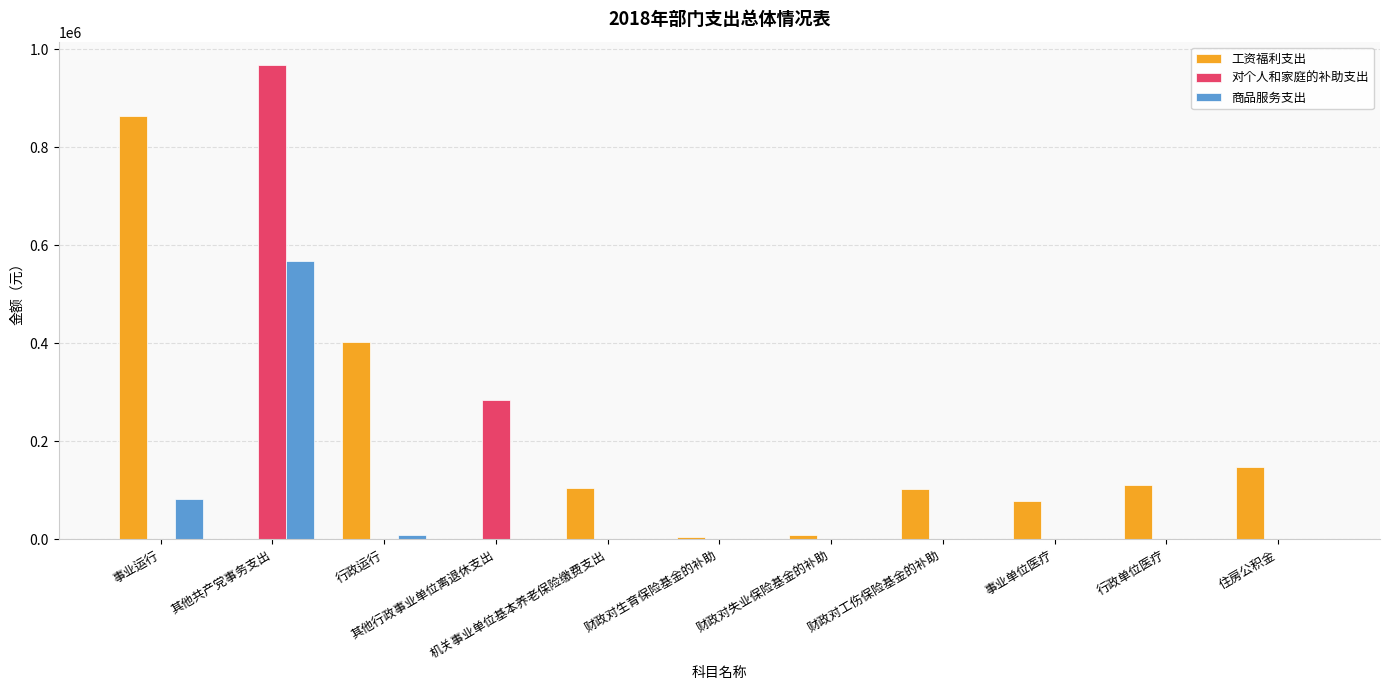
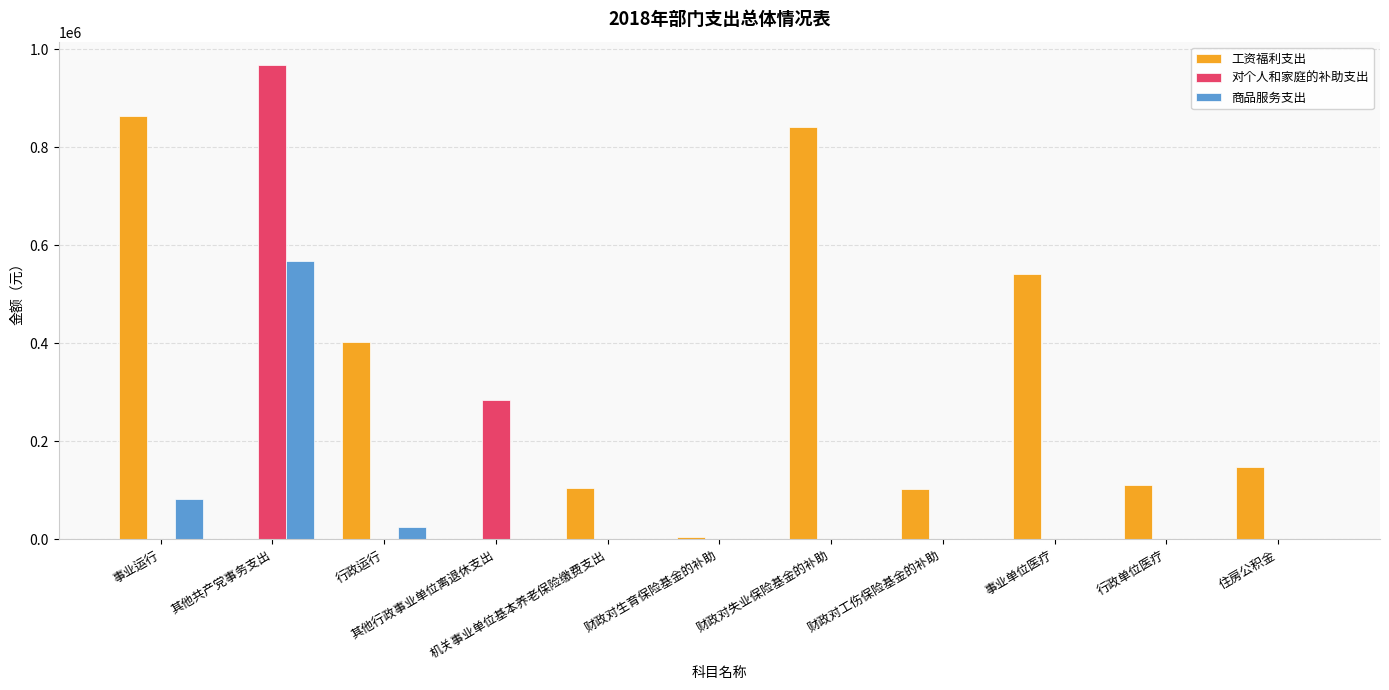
  {
    "工资福利支出": {
      "事业运行": 860000,
      "其他共产党事务支出": 0,
      "行政运行": 400000,
      "其他行政事业单位离退休支出": 0,
      "机关事业单位基本养老保险缴费支出": 100000,
-     "财政对失业保险基金的补助": 10000,
+     "财政对失业保险基金的补助": 840000,
      "财政对工伤保险基金的补助": 100000,
-     "事业单位医疗": 80000,
+     "事业单位医疗": 540000,
      "行政单位医疗": 110000,
      "住房公积金": 150000
    },
    "对个人和家庭的补助支出": {
      "事业运行": 0,
      "其他共产党事务支出": 970000,
      "行政运行": 0,
      "其他行政事业单位离退休支出": 280000,
      "机关事业单位基本养老保险缴费支出": 0,
      "财政对生育保险基金的补助": 0,
      "财政对失业保险基金的补助": 0,
      "财政对工伤保险基金的补助": 0,
      "事业单位医疗": 0,
      "行政单位医疗": 0,
      "住房公积金": 0
    },
    "商品服务支出": {
      "事业运行": 80000,
      "其他共产党事务支出": 570000,
-     "行政运行": 10000,
+     "行政运行": 30000,
      "其他行政事业单位离退休支出": 0,
      "机关事业单位基本养老保险缴费支出": 0,
      "财政对生育保险基金的补助": 0,
      "财政对失业保险基金的补助": 0,
      "财政对工伤保险基金的补助": 0,
      "事业单位医疗": 0,
      "行政单位医疗": 0,
      "住房公积金": 0
    }
  }
